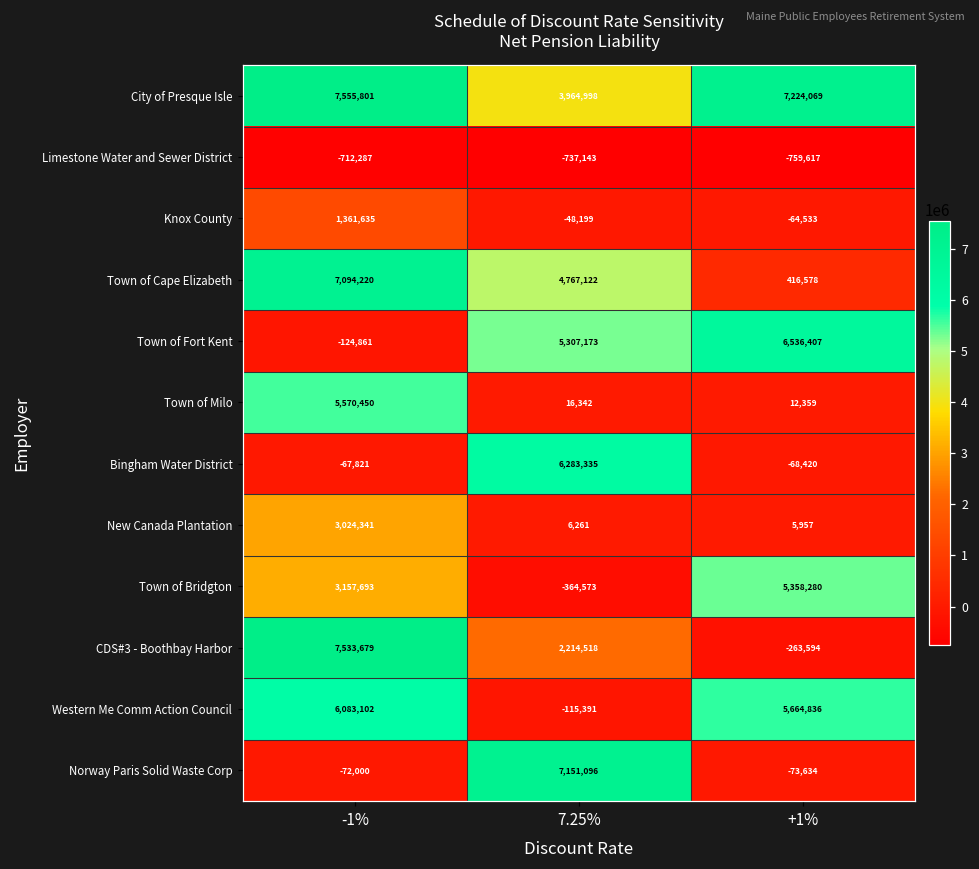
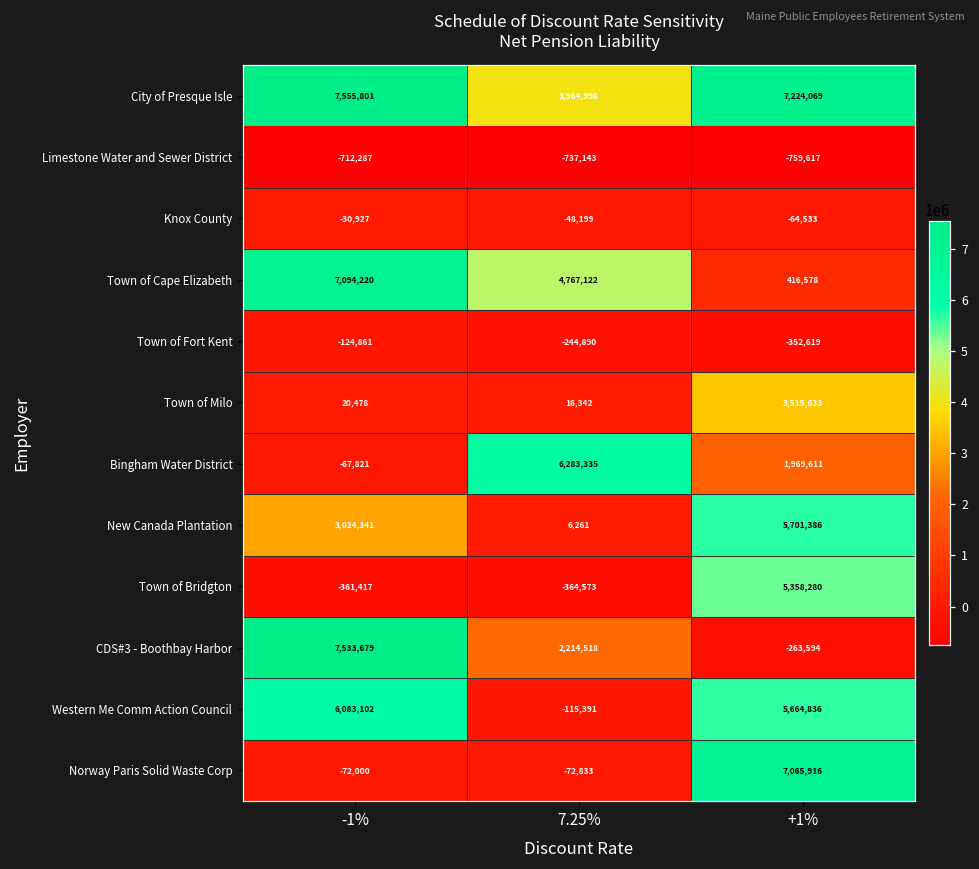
  {
    "City of Presque Isle": {
      "-1%": "7,555,801",
      "7.25%": "3,964,998",
      "+1%": "7,224,069"
    },
    "Limestone Water and Sewer District": {
      "-1%": "-712,287",
      "7.25%": "-737,143",
      "+1%": "-759,617"
    },
    "Knox County": {
-     "-1%": "1,361,635",
+     "-1%": "-30,927",
      "7.25%": "-48,199",
      "+1%": "-64,533"
    },
    "Town of Cape Elizabeth": {
      "-1%": "7,094,220",
      "7.25%": "4,767,122",
      "+1%": "416,578"
    },
    "Town of Fort Kent": {
      "-1%": "-124,861",
-     "7.25%": "5,307,173",
-     "+1%": "6,536,407"
+     "7.25%": "-244,890",
+     "+1%": "-352,619"
    },
    "Town of Milo": {
-     "-1%": "5,570,450",
+     "-1%": "20,478",
      "7.25%": "16,342",
-     "+1%": "12,359"
+     "+1%": "3,515,633"
    },
    "Bingham Water District": {
      "-1%": "-67,821",
      "7.25%": "6,283,335",
-     "+1%": "-68,420"
+     "+1%": "1,969,611"
    },
    "New Canada Plantation": {
      "-1%": "3,024,341",
      "7.25%": "6,261",
-     "+1%": "5,957"
+     "+1%": "5,701,386"
    },
    "Town of Bridgton": {
-     "-1%": "3,157,693",
+     "-1%": "-361,417",
      "7.25%": "-364,573",
      "+1%": "5,358,280"
    },
    "CDS#3 - Boothbay Harbor": {
      "-1%": "7,533,679",
      "7.25%": "2,214,518",
      "+1%": "-263,594"
    },
    "Western Me Comm Action Council": {
      "-1%": "6,083,102",
      "7.25%": "-115,391",
      "+1%": "5,664,836"
    },
    "Norway Paris Solid Waste Corp": {
      "-1%": "-72,000",
-     "7.25%": "7,151,096",
-     "+1%": "-73,634"
+     "7.25%": "-72,833",
+     "+1%": "7,065,916"
    }
  }
